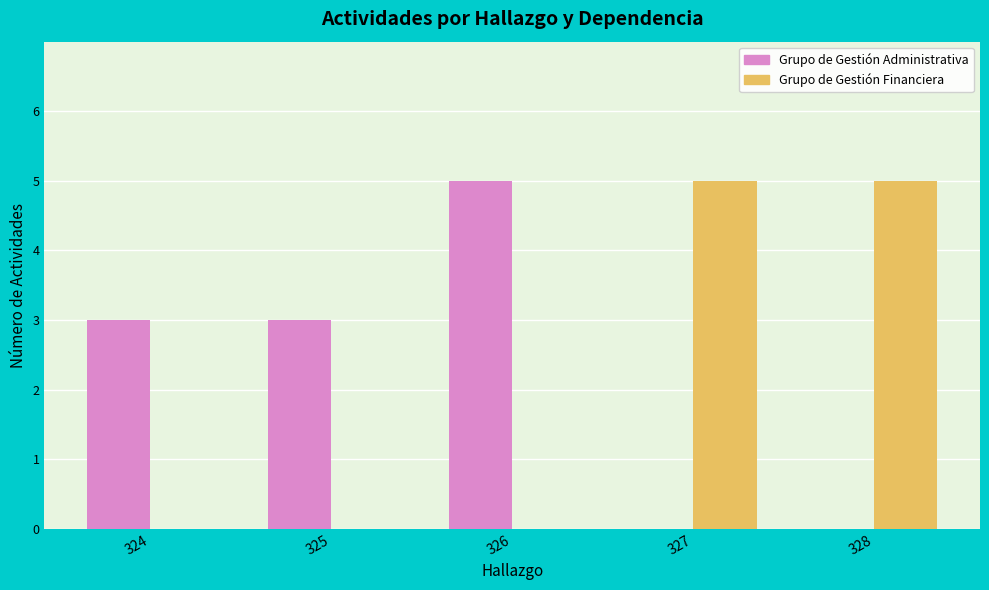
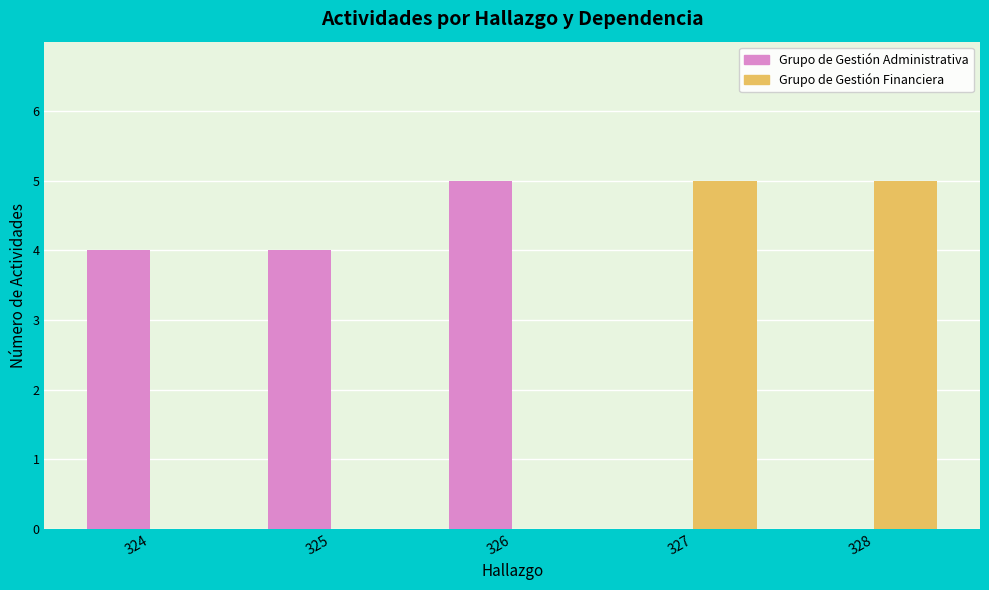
  {
    "Grupo de Gestión Administrativa": {
-     "324": 3,
-     "325": 3,
+     "324": 4,
+     "325": 4,
      "326": 5,
      "327": 0,
      "328": 0
    },
    "Grupo de Gestión Financiera": {
      "324": 0,
      "325": 0,
      "326": 0,
      "327": 5,
      "328": 5
    }
  }
